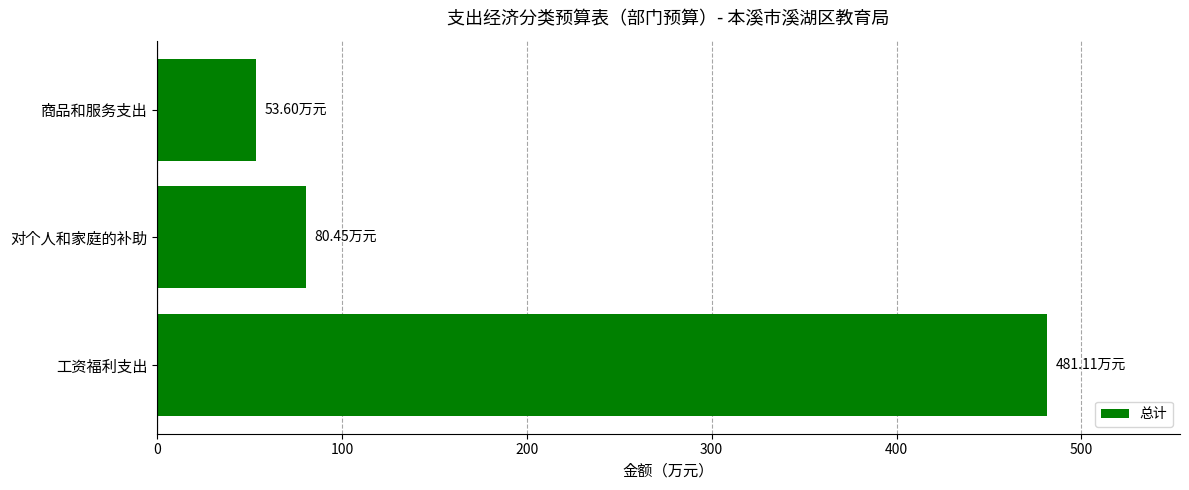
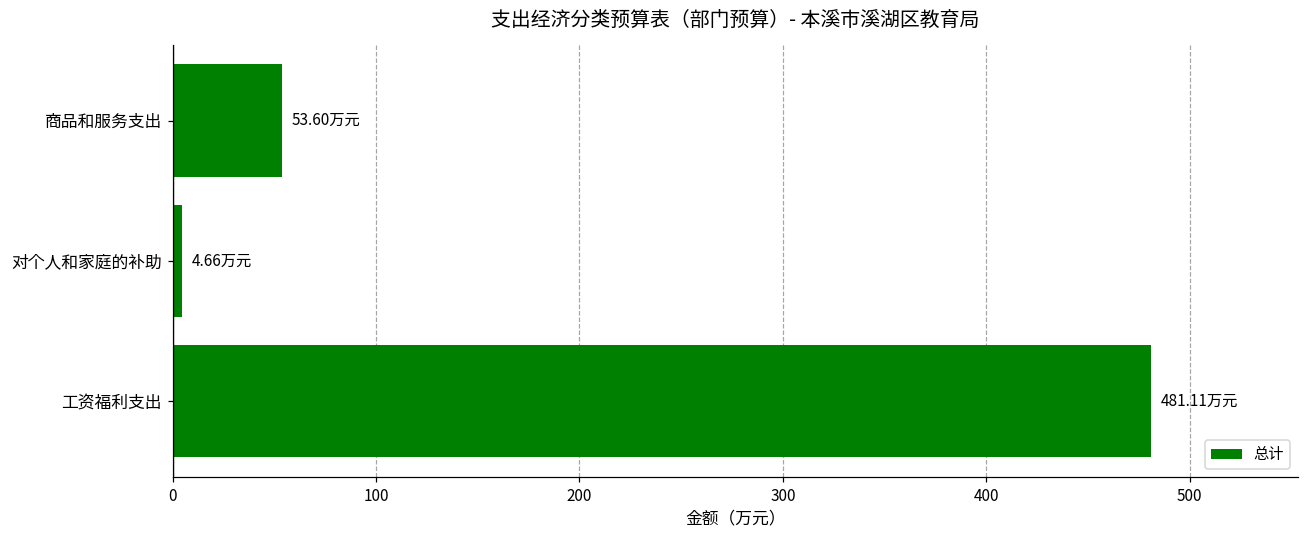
  {
    "商品和服务支出": 53.60,
-   "对个人和家庭的补助": 80.45,
+   "对个人和家庭的补助": 4.66,
    "工资福利支出": 481.11
  }
